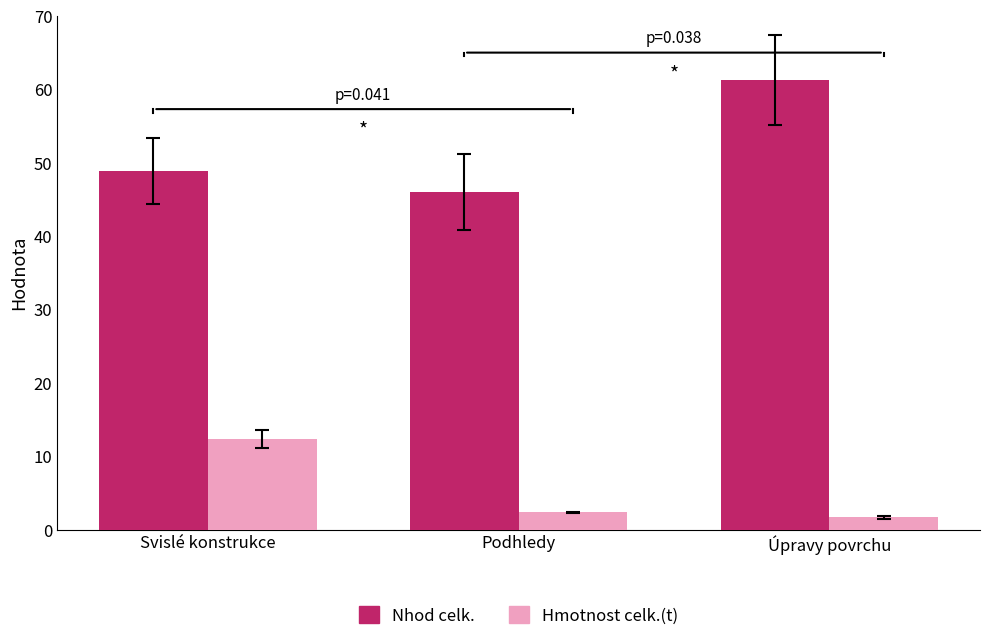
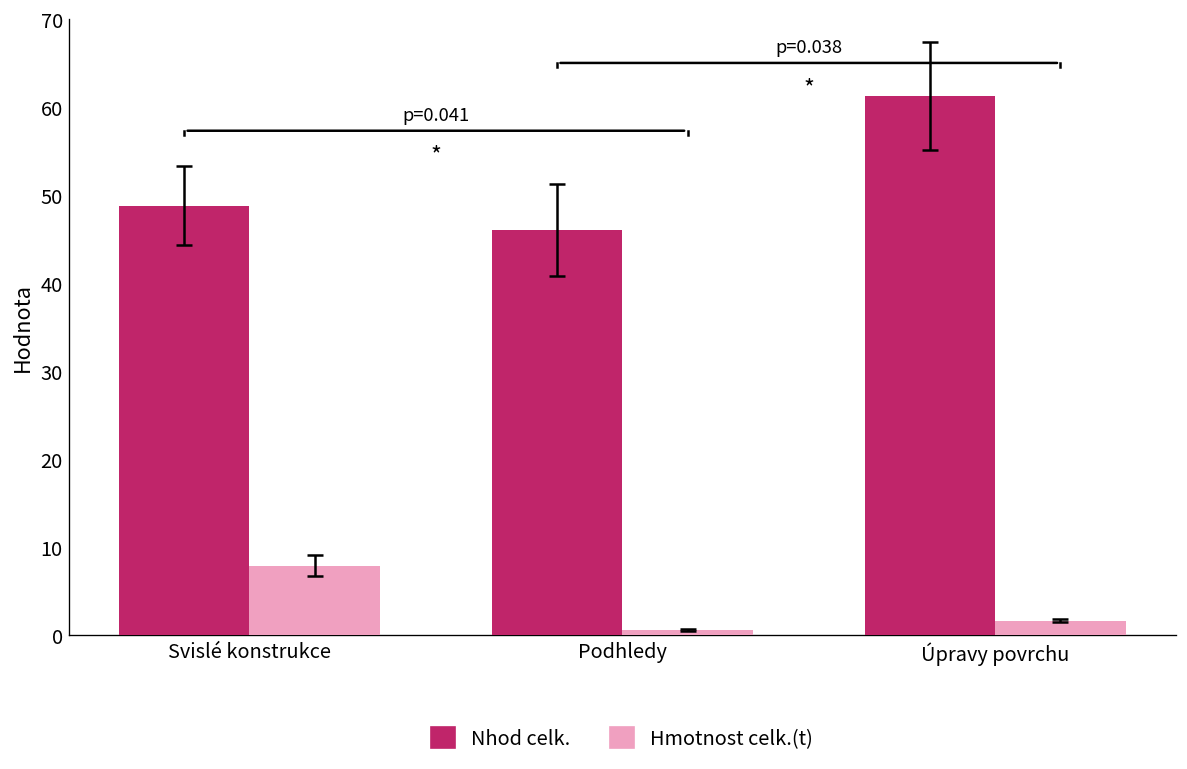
  {
    "Nhod celk.": {
      "Svislé konstrukce": 49,
      "Podhledy": 46,
      "Úpravy povrchu": 61
    },
    "Hmotnost celk.(t)": {
-     "Svislé konstrukce": 12,
-     "Podhledy": 2,
+     "Svislé konstrukce": 8,
+     "Podhledy": 1,
      "Úpravy povrchu": 2
    }
  }
